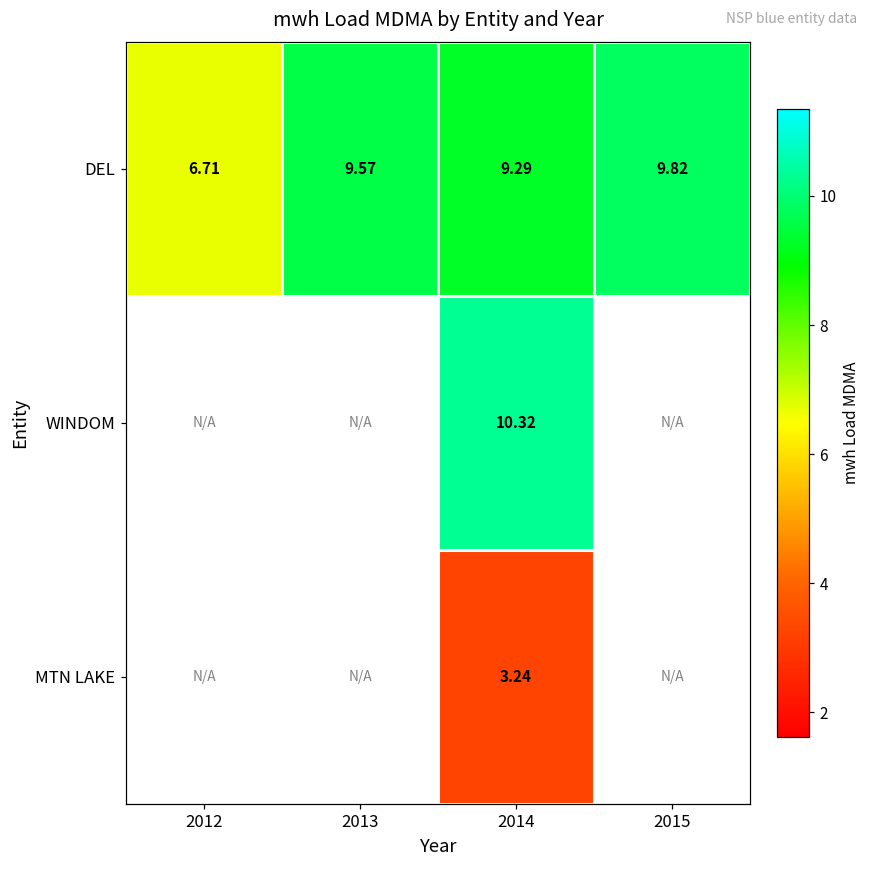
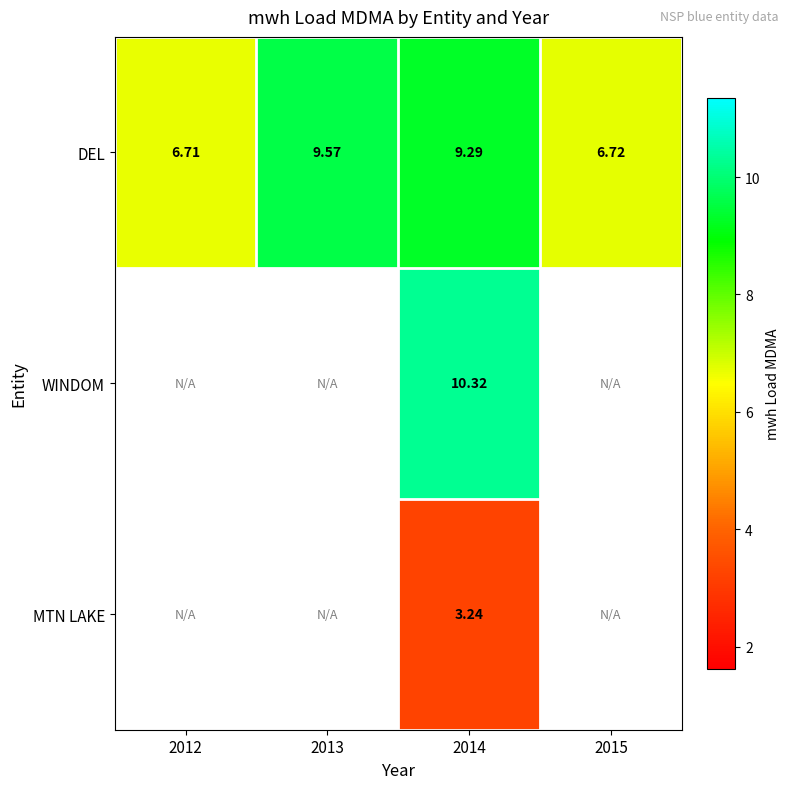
  {
    "DEL": {
      "2012": 6.71,
      "2013": 9.57,
      "2014": 9.29,
-     "2015": 9.82
+     "2015": 6.72
    },
    "WINDOM": {
      "2014": 10.32
    },
    "MTN LAKE": {
      "2014": 3.24
    }
  }
